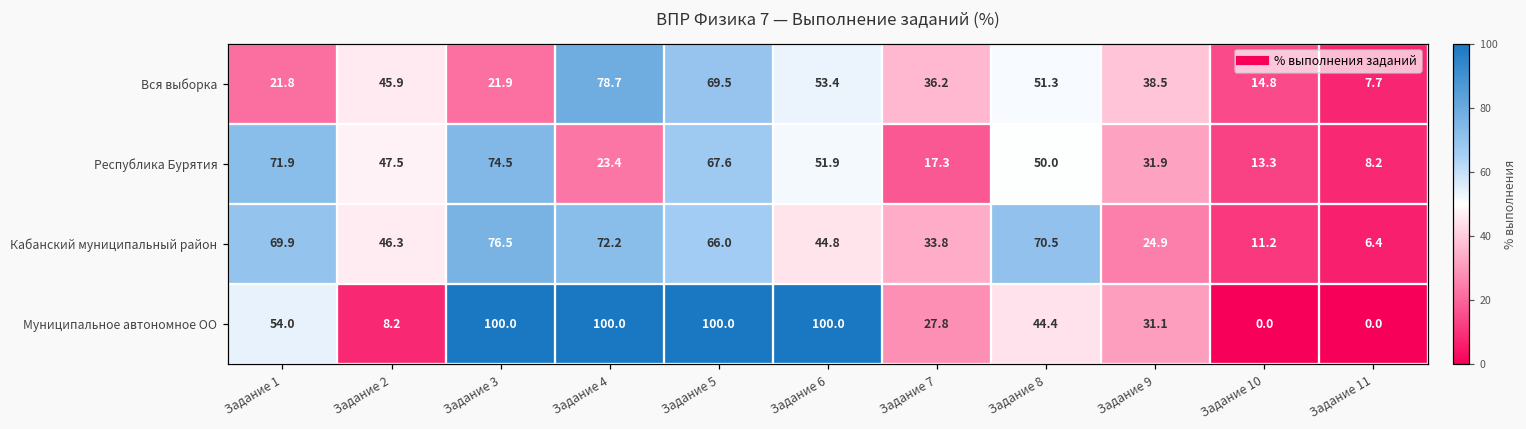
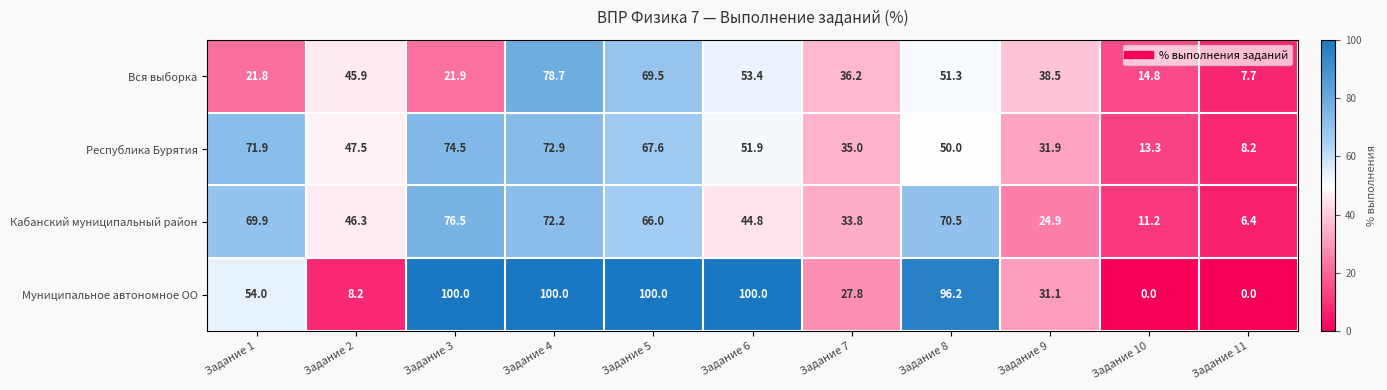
  {
    "Вся выборка": {
      "Задание 1": 21.8,
      "Задание 2": 45.9,
      "Задание 3": 21.9,
      "Задание 4": 78.7,
      "Задание 5": 69.5,
      "Задание 6": 53.4,
      "Задание 7": 36.2,
      "Задание 8": 51.3,
      "Задание 9": 38.5,
      "Задание 10": 14.8,
      "Задание 11": 7.7
    },
    "Республика Бурятия": {
      "Задание 1": 71.9,
      "Задание 2": 47.5,
      "Задание 3": 74.5,
-     "Задание 4": 23.4,
+     "Задание 4": 72.9,
      "Задание 5": 67.6,
      "Задание 6": 51.9,
-     "Задание 7": 17.3,
+     "Задание 7": 35.0,
      "Задание 8": 50.0,
      "Задание 9": 31.9,
      "Задание 10": 13.3,
      "Задание 11": 8.2
    },
    "Кабанский муниципальный район": {
      "Задание 1": 69.9,
      "Задание 2": 46.3,
      "Задание 3": 76.5,
      "Задание 4": 72.2,
      "Задание 5": 66.0,
      "Задание 6": 44.8,
      "Задание 7": 33.8,
      "Задание 8": 70.5,
      "Задание 9": 24.9,
      "Задание 10": 11.2,
      "Задание 11": 6.4
    },
    "Муниципальное автономное ОО": {
      "Задание 1": 54.0,
      "Задание 2": 8.2,
      "Задание 3": 100.0,
      "Задание 4": 100.0,
      "Задание 5": 100.0,
      "Задание 6": 100.0,
      "Задание 7": 27.8,
-     "Задание 8": 44.4,
+     "Задание 8": 96.2,
      "Задание 9": 31.1,
      "Задание 10": 0.0,
      "Задание 11": 0.0
    }
  }
